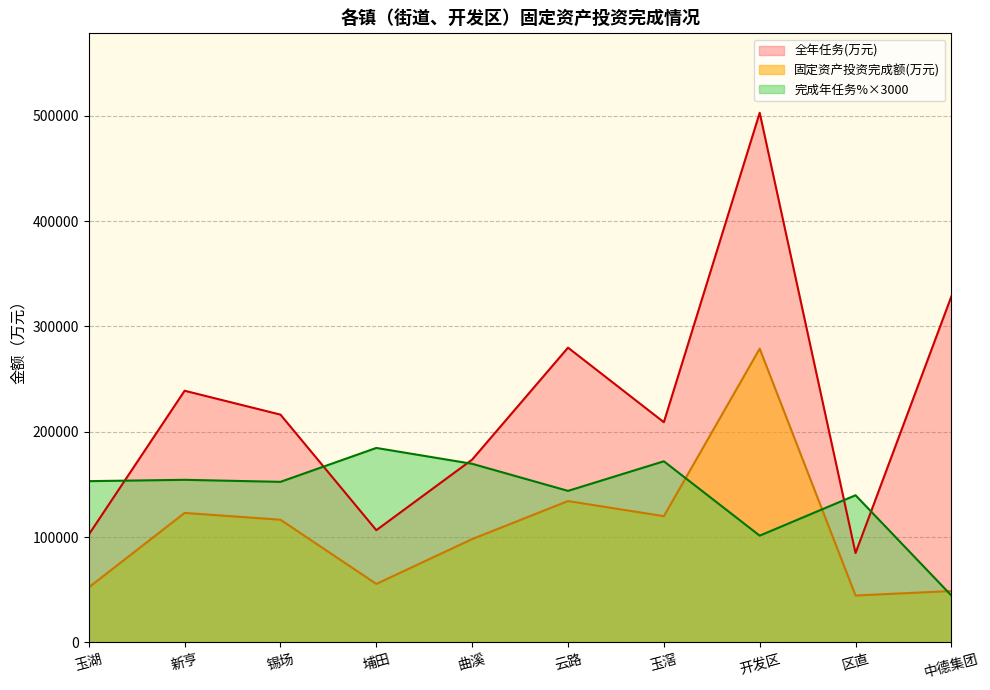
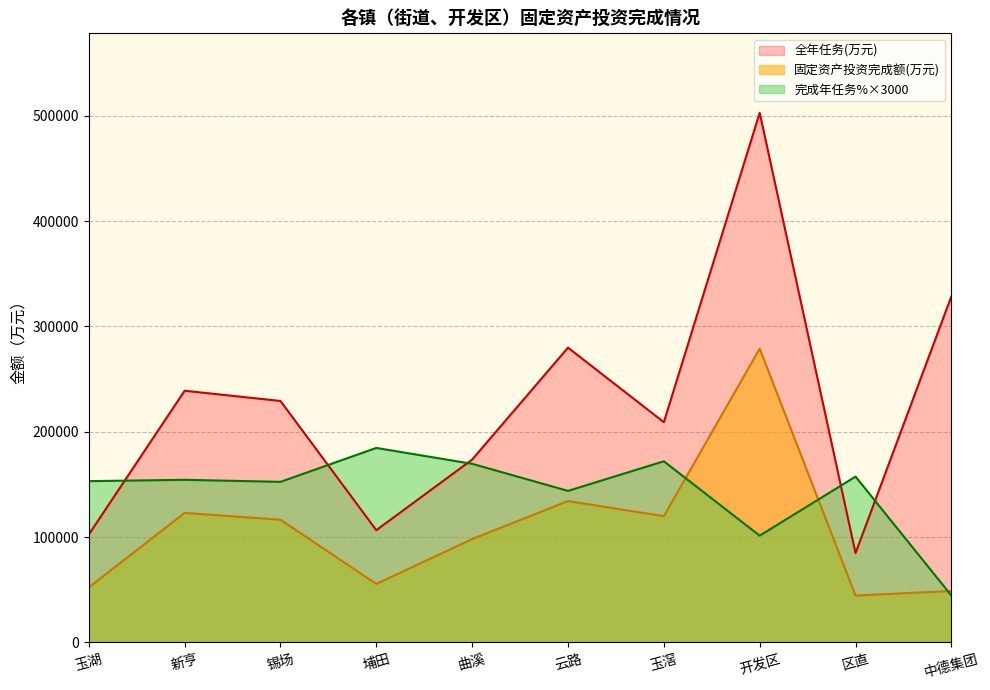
  {
    "全年任务(万元)": {
      "玉湖": 102000,
      "新亨": 239000,
-     "锡场": 216000,
+     "锡场": 229000,
      "埔田": 107000,
      "曲溪": 174000,
      "云路": 280000,
      "玉滘": 209000,
      "开发区": 503000,
      "区直": 85000,
      "中德集团": 329000
    },
    "固定资产投资完成额(万元)": {
      "玉湖": 52000,
      "新亨": 123000,
      "锡场": 116000,
      "埔田": 55000,
      "曲溪": 98000,
      "云路": 134000,
      "玉滘": 120000,
      "开发区": 279000,
      "区直": 45000,
      "中德集团": 49000
    },
    "完成年任务%×3000": {
      "玉湖": 153000,
      "新亨": 154000,
      "锡场": 152000,
      "埔田": 185000,
      "曲溪": 170000,
      "云路": 144000,
      "玉滘": 172000,
      "开发区": 101000,
-     "区直": 140000,
+     "区直": 157000,
      "中德集团": 45000
    }
  }
